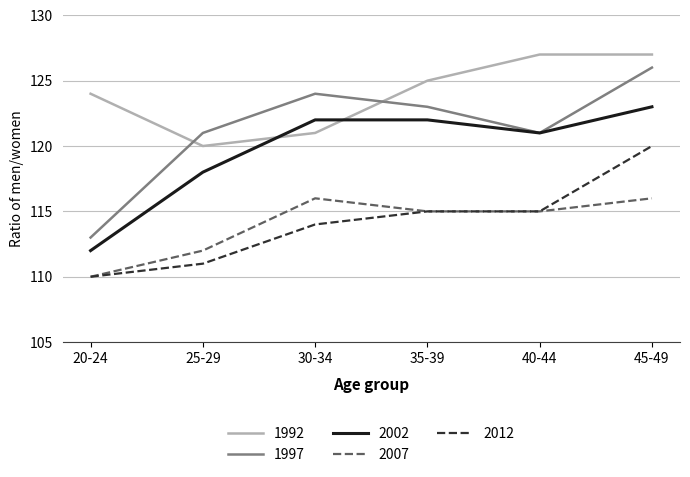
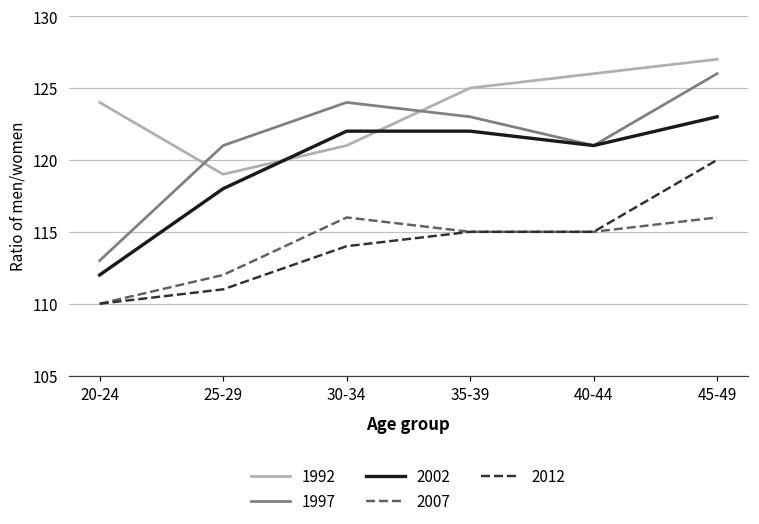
  {
    "1992": {
      "20-24": 124,
-     "25-29": 120,
+     "25-29": 119,
      "30-34": 121,
      "35-39": 125,
-     "40-44": 127,
+     "40-44": 126,
      "45-49": 127
    }
  }
